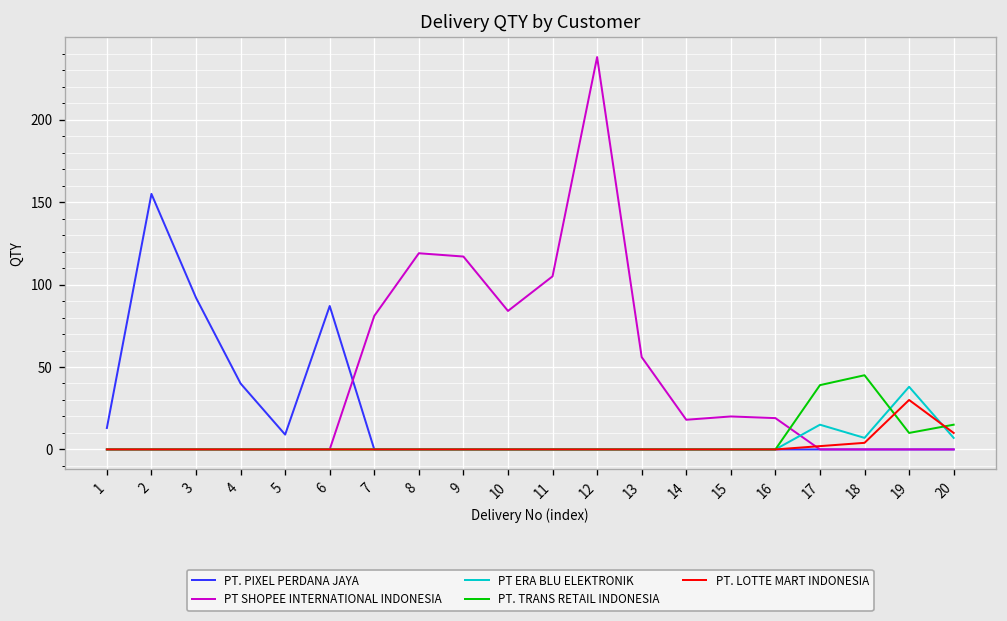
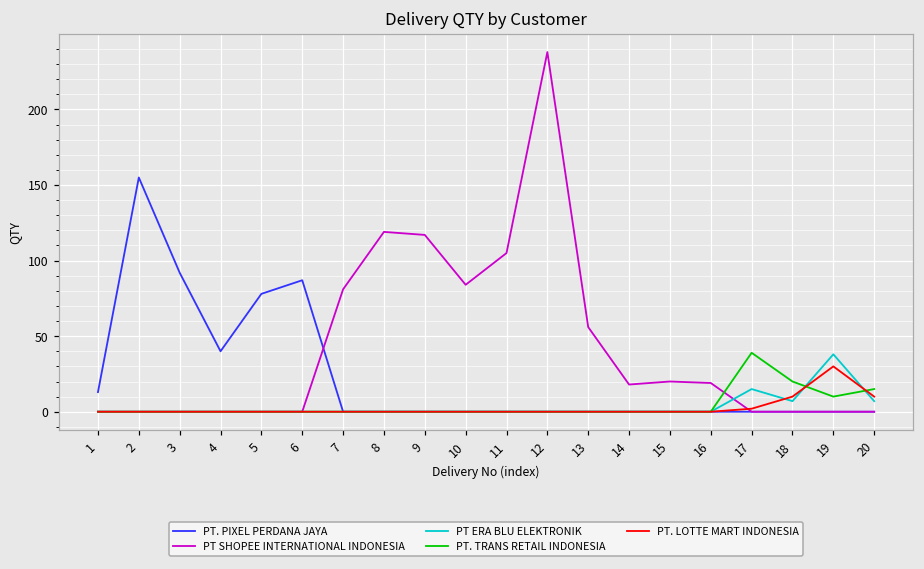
  {
    "PT. PIXEL PERDANA JAYA": {
      "1": 13,
      "2": 155,
      "3": 92,
      "4": 40,
-     "5": 9,
+     "5": 78,
      "6": 87
    },
    "PT SHOPEE INTERNATIONAL INDONESIA": {
      "7": 81,
      "8": 119,
      "9": 117,
      "10": 84,
      "11": 105,
      "12": 238,
      "13": 56,
      "14": 18,
      "15": 20,
      "16": 19
    },
    "PT ERA BLU ELEKTRONIK": {
      "17": 15,
      "18": 7,
      "19": 38,
      "20": 7
    },
    "PT. TRANS RETAIL INDONESIA": {
      "17": 39,
-     "18": 45,
+     "18": 20,
      "19": 10,
      "20": 15
    },
    "PT. LOTTE MART INDONESIA": {
      "17": 2,
-     "18": 4,
+     "18": 10,
      "19": 30,
      "20": 10
    }
  }
